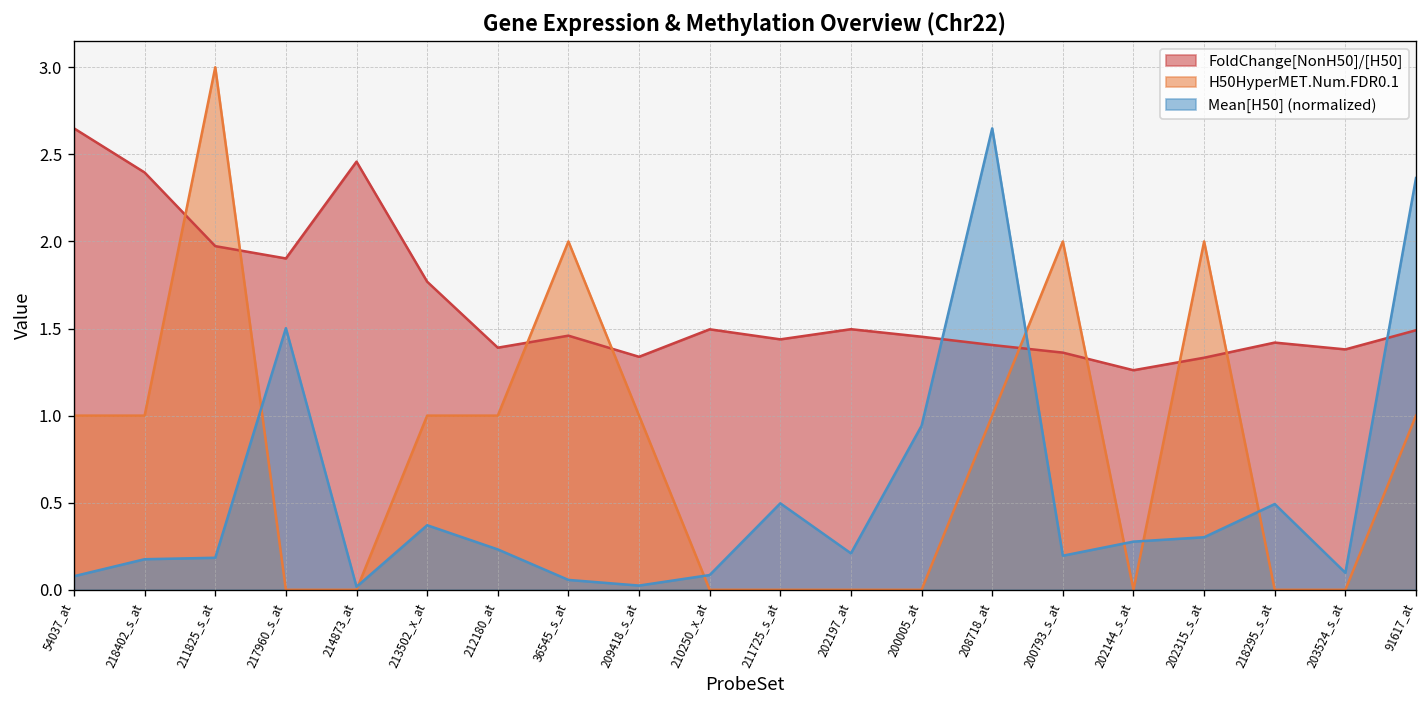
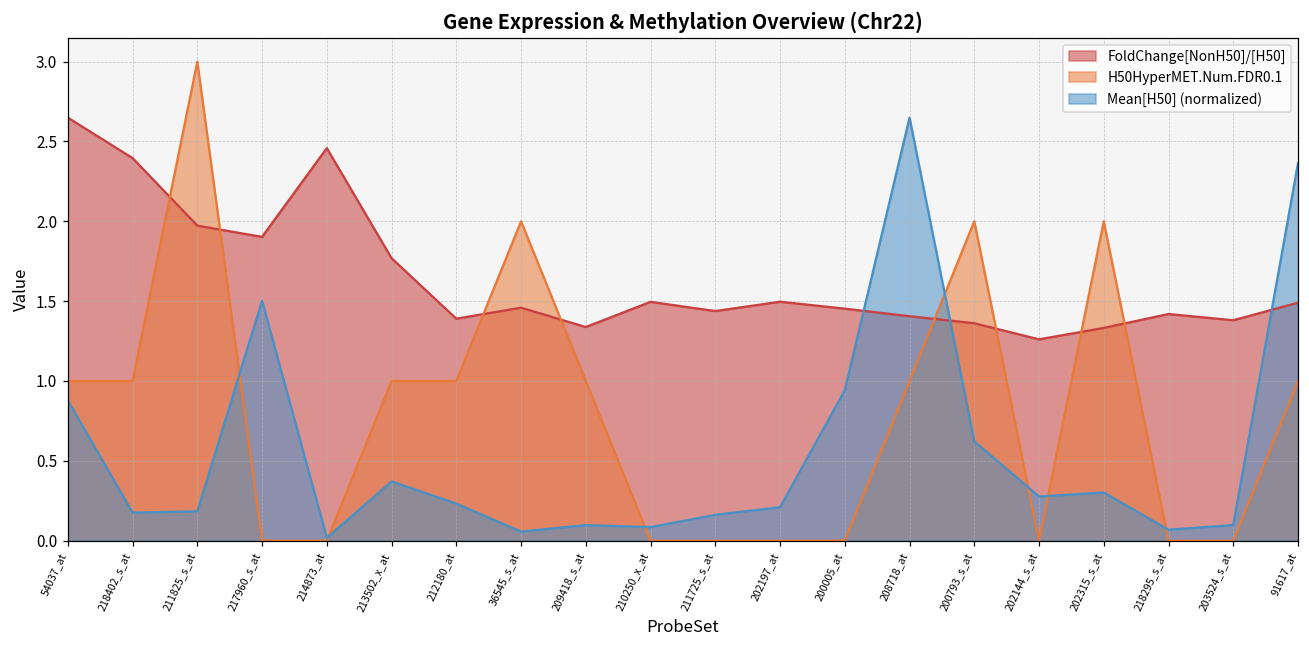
  {
    "Mean[H50] (normalized)": {
-     "54037_at": 0.08,
+     "54037_at": 0.88,
      "218402_s_at": 0.18,
      "211825_s_at": 0.18,
      "217960_s_at": 1.50,
      "213502_x_at": 0.37,
      "212180_at": 0.23,
      "36545_s_at": 0.06,
-     "209418_s_at": 0.02,
+     "209418_s_at": 0.10,
      "210250_x_at": 0.08,
-     "211725_s_at": 0.50,
+     "211725_s_at": 0.16,
      "202197_at": 0.21,
      "200005_at": 0.94,
      "208718_at": 2.65,
-     "200793_s_at": 0.20,
+     "200793_s_at": 0.62,
      "202144_s_at": 0.28,
      "202315_s_at": 0.30,
-     "218295_s_at": 0.49,
+     "218295_s_at": 0.07,
      "203524_s_at": 0.10,
      "91617_at": 2.36
    }
  }
